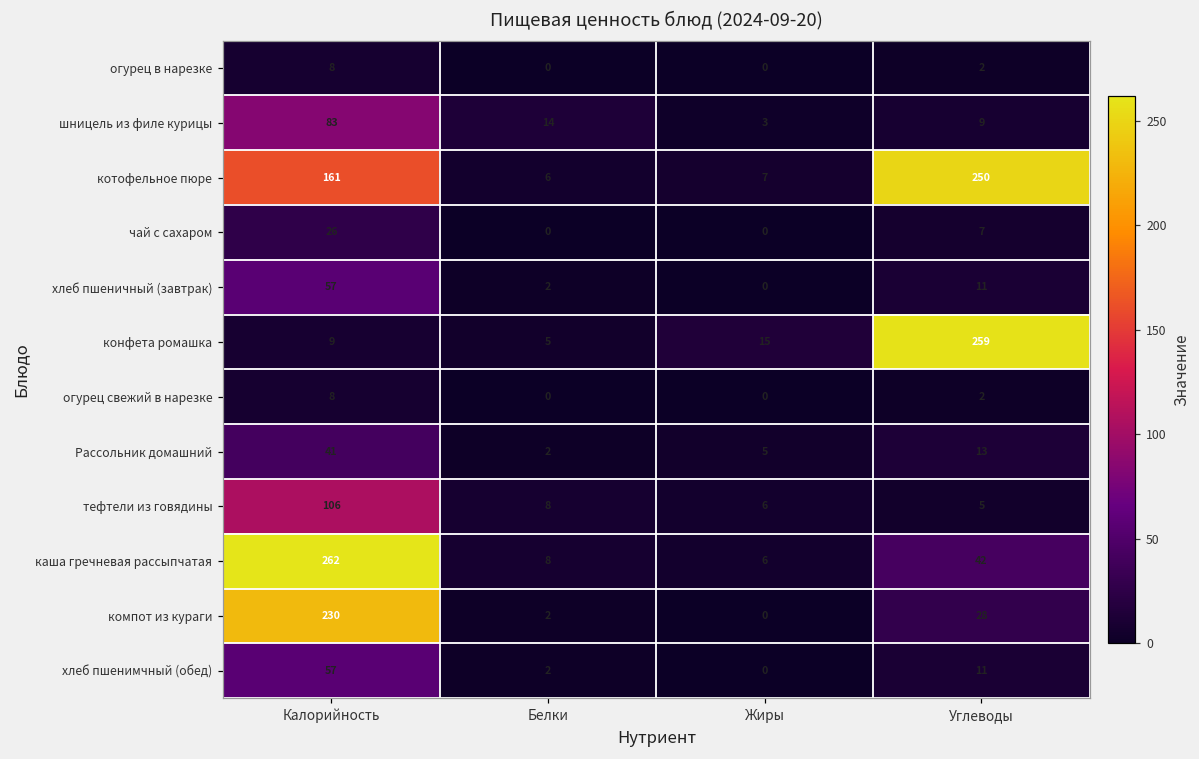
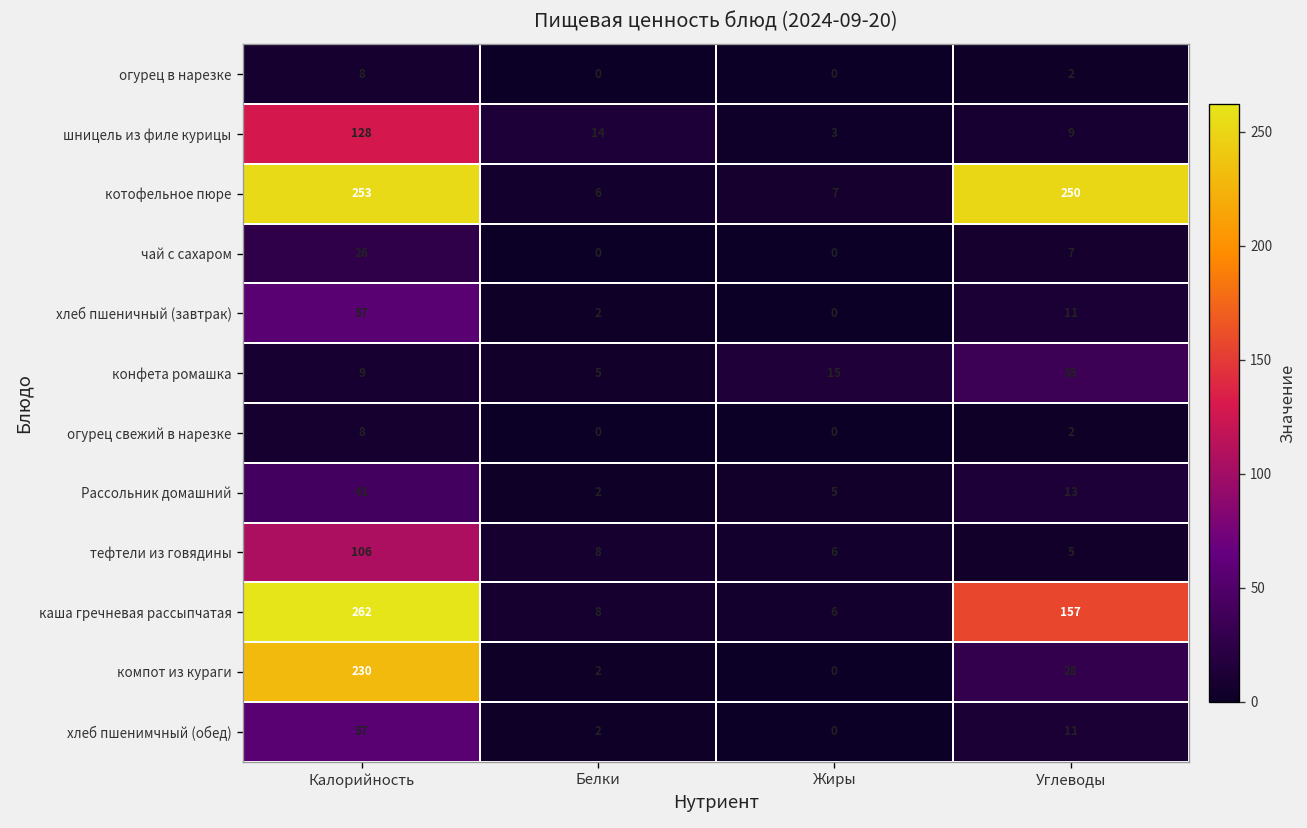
  {
    "шницель из филе курицы": {
-     "Калорийность": 83
+     "Калорийность": 128
    },
    "котофельное пюре": {
-     "Калорийность": 161,
+     "Калорийность": 253,
      "Углеводы": 250
    },
    "хлеб пшеничный (завтрак)": {
      "Калорийность": 57
    },
    "конфета ромашка": {
-     "Углеводы": 259
+     "Углеводы": 35
    },
    "Рассольник домашний": {
      "Калорийность": 41
    },
    "тефтели из говядины": {
      "Калорийность": 106
    },
    "каша гречневая рассыпчатая": {
      "Калорийность": 262,
-     "Углеводы": 42
+     "Углеводы": 157
    },
    "компот из кураги": {
      "Калорийность": 230
    },
    "хлеб пшенимчный (обед)": {
      "Калорийность": 57
    }
  }
